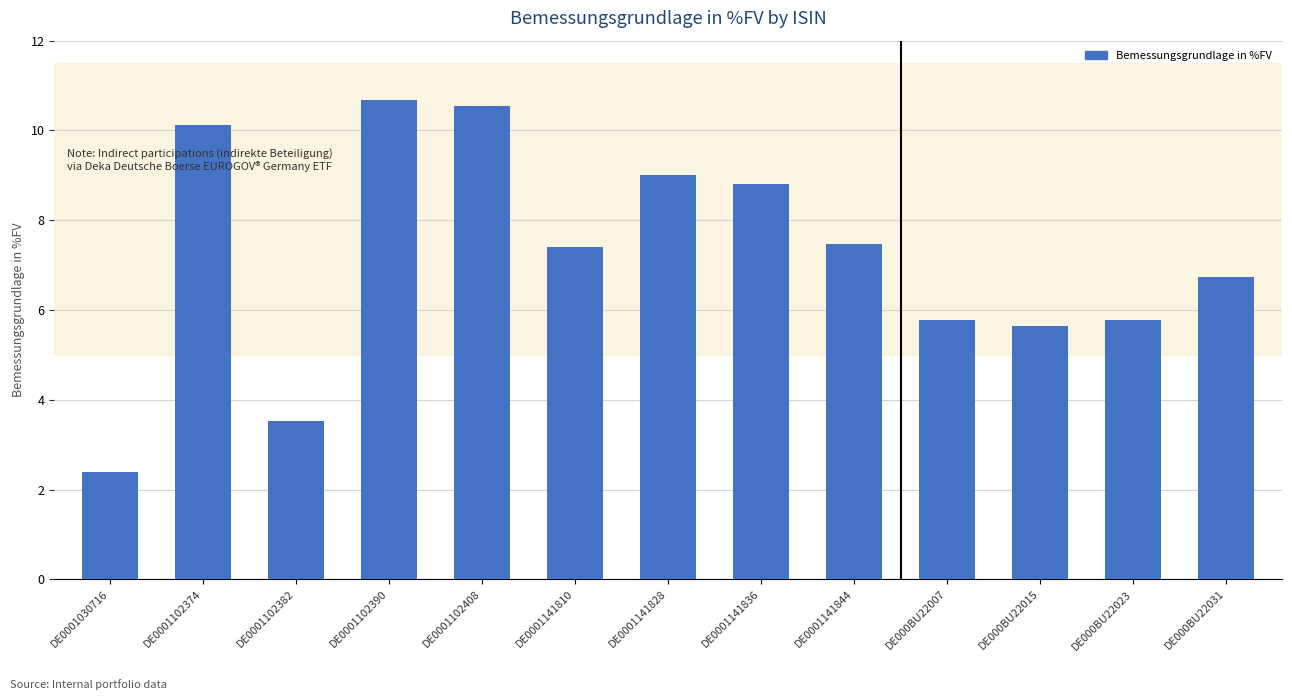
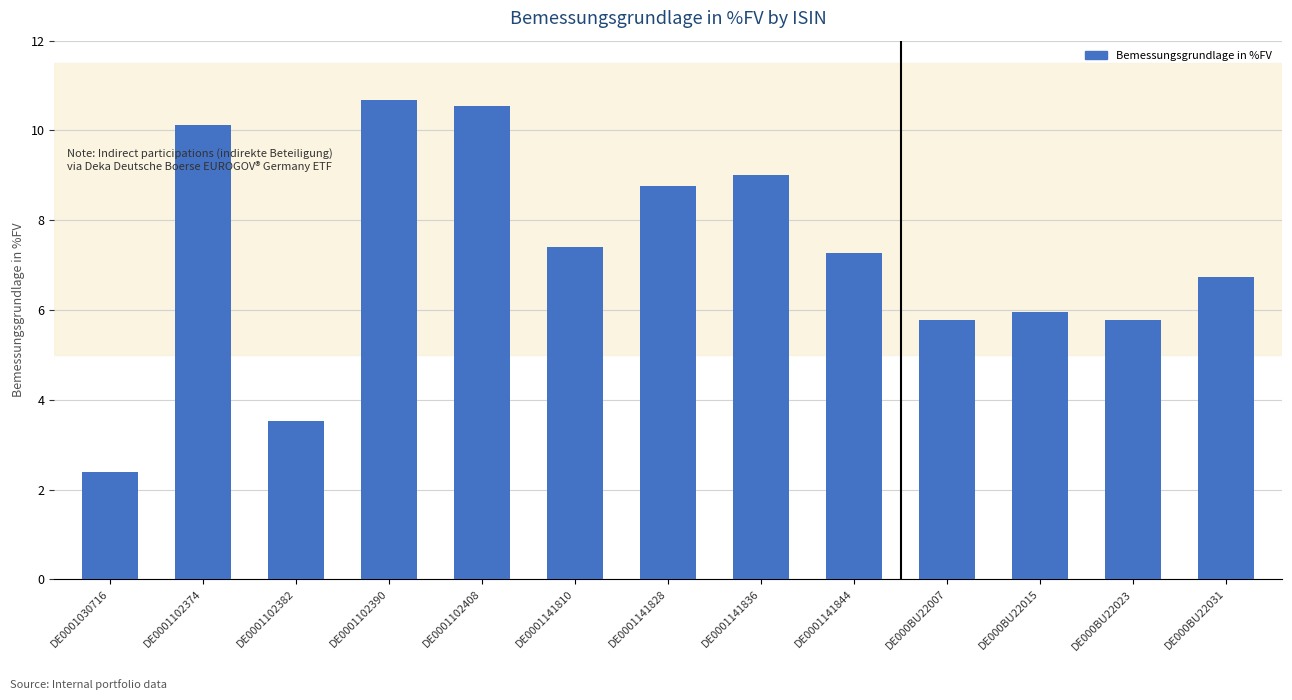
  {
    "DE0001030716": 2.4,
    "DE0001102374": 10.1,
    "DE0001102382": 3.5,
    "DE0001102390": 10.7,
    "DE0001102408": 10.5,
    "DE0001141810": 7.4,
-   "DE0001141828": 9.0,
-   "DE0001141836": 8.8,
-   "DE0001141844": 7.5,
+   "DE0001141828": 8.8,
+   "DE0001141836": 9.0,
+   "DE0001141844": 7.3,
    "DE000BU22007": 5.8,
-   "DE000BU22015": 5.6,
+   "DE000BU22015": 5.9,
    "DE000BU22023": 5.8,
    "DE000BU22031": 6.7
  }
